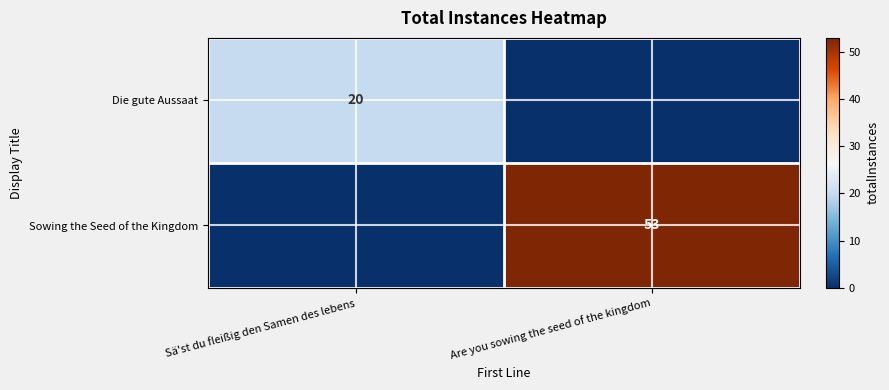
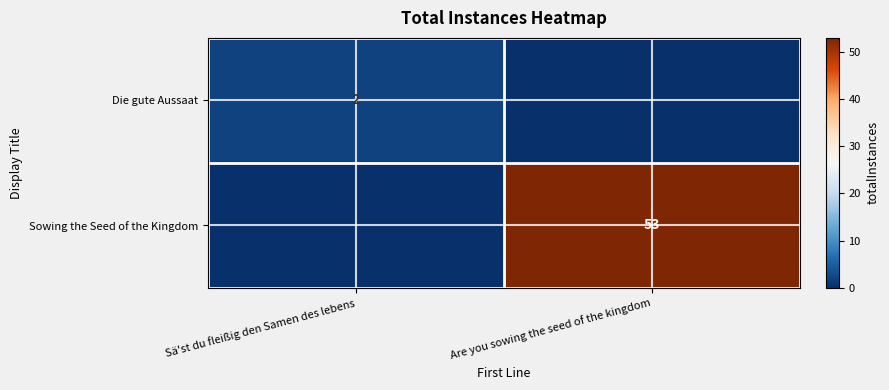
  {
    "Die gute Aussaat": {
-     "Sä'st du fleißig den Samen des lebens": 20
+     "Sä'st du fleißig den Samen des lebens": 2
    },
    "Sowing the Seed of the Kingdom": {
      "Are you sowing the seed of the kingdom": 53
    }
  }
